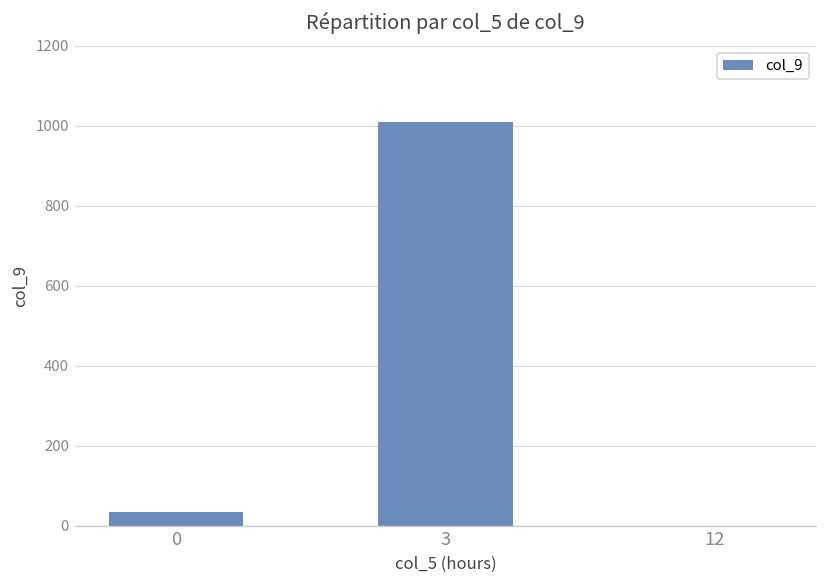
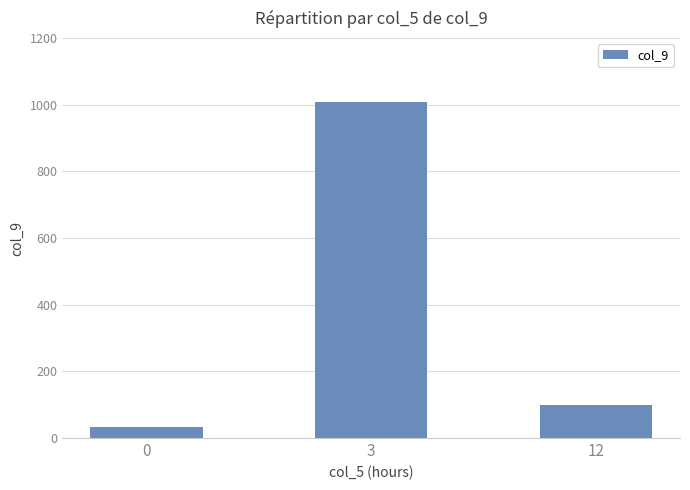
  {
    "0": 30,
    "3": 1010,
-   "12": 0
+   "12": 100
  }
